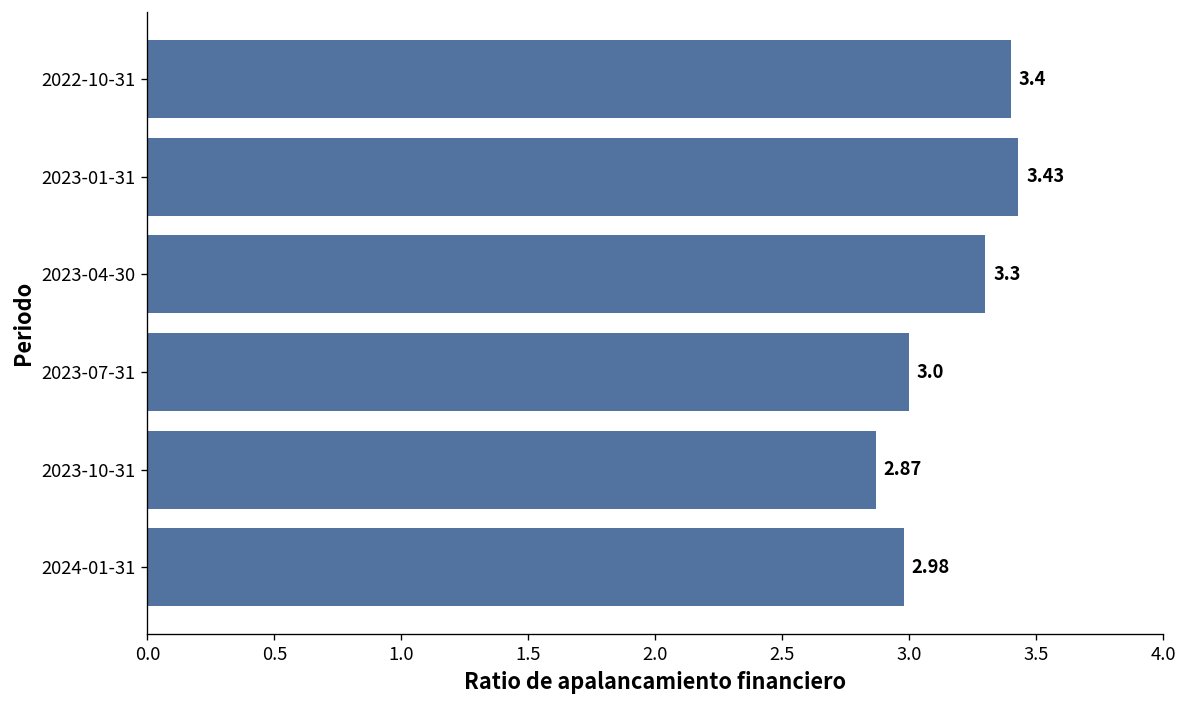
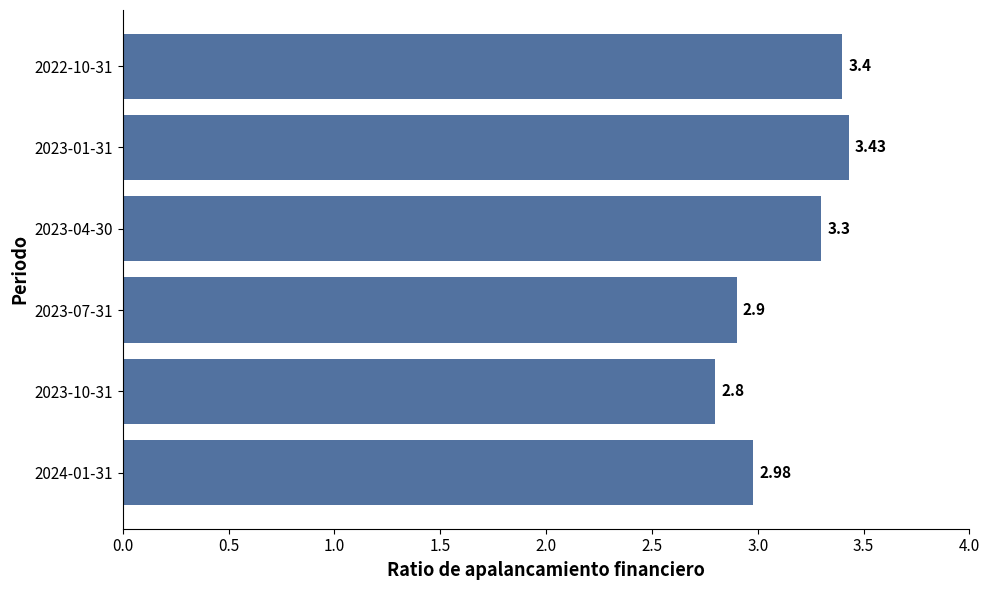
  {
    "2022-10-31": 3.4,
    "2023-01-31": 3.43,
    "2023-04-30": 3.3,
-   "2023-07-31": 3.0,
-   "2023-10-31": 2.87,
+   "2023-07-31": 2.9,
+   "2023-10-31": 2.8,
    "2024-01-31": 2.98
  }
